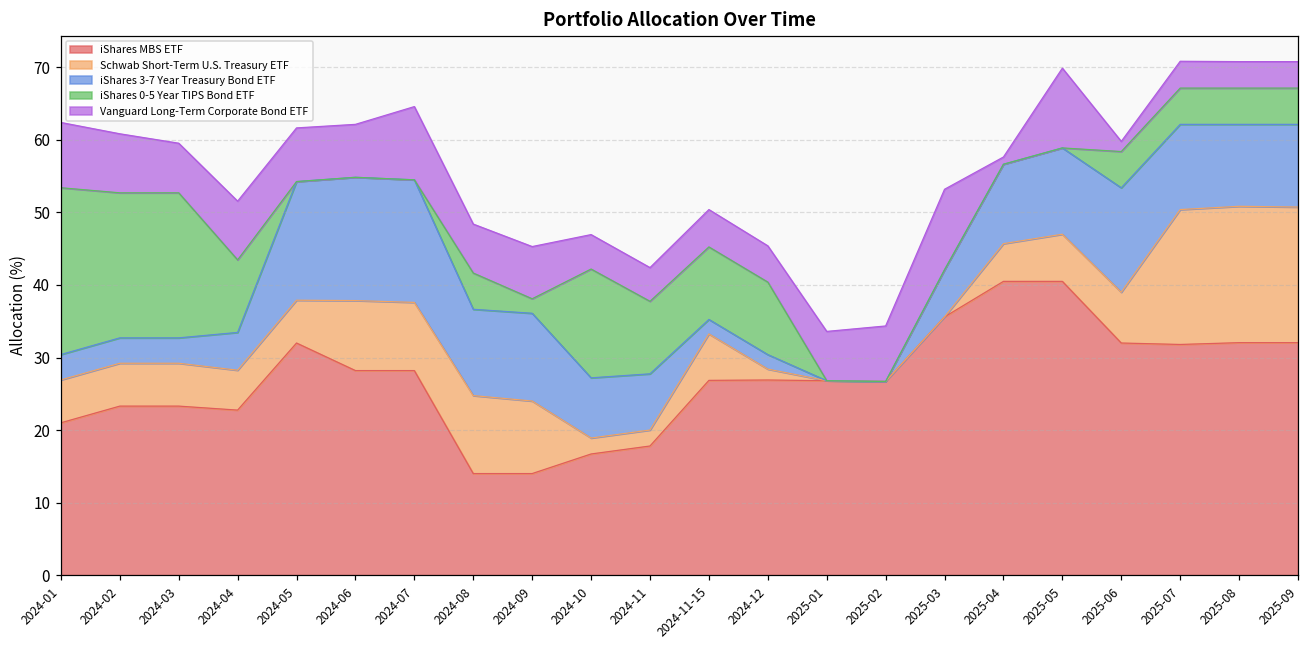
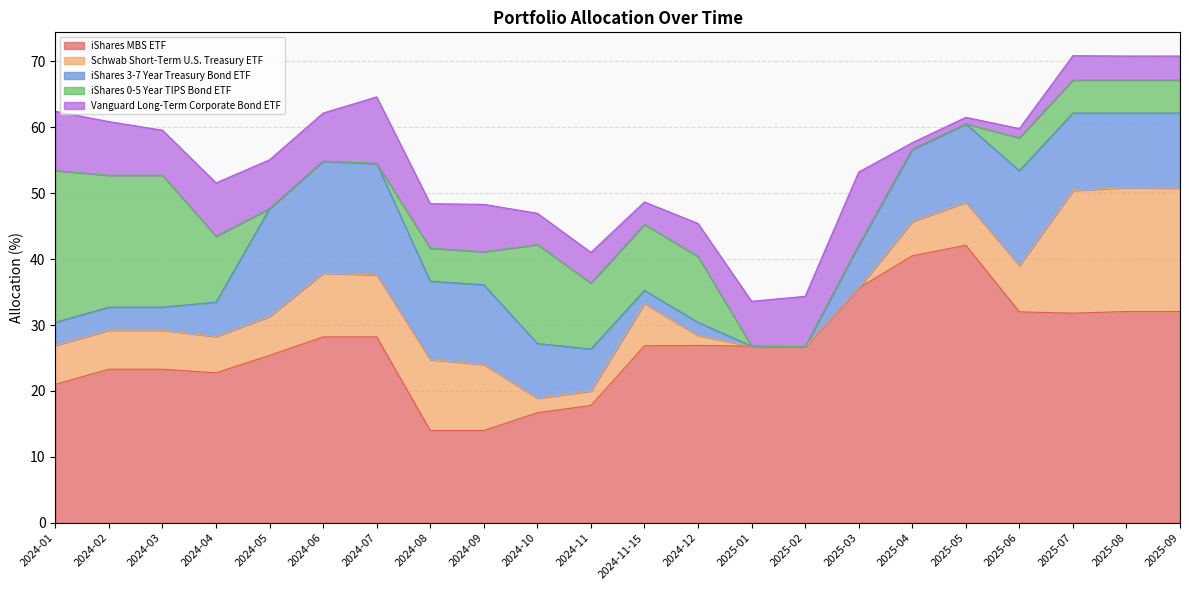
  {
    "iShares MBS ETF": {
      "2024-01": 21,
      "2024-02": 23,
      "2024-03": 23,
      "2024-04": 23,
-     "2024-05": 32,
+     "2024-05": 25,
      "2024-06": 28,
      "2024-07": 28,
      "2024-08": 14,
      "2024-09": 14,
      "2024-10": 17,
      "2024-11": 18,
      "2024-11-15": 27,
      "2024-12": 27,
      "2025-04": 41,
-     "2025-05": 41,
+     "2025-05": 42,
      "2025-06": 32,
      "2025-07": 32,
      "2025-08": 32,
      "2025-09": 32
    },
    "Schwab Short-Term U.S. Treasury ETF": {
      "2024-01": 6,
      "2024-02": 6,
      "2024-03": 6,
      "2024-04": 6,
      "2024-05": 6,
      "2024-06": 10,
      "2024-07": 9,
      "2024-08": 11,
      "2024-09": 10,
      "2024-10": 2,
      "2024-11": 2,
      "2024-11-15": 6,
      "2024-12": 2,
      "2025-04": 5,
      "2025-05": 7,
      "2025-06": 7,
      "2025-07": 19,
      "2025-08": 19,
      "2025-09": 19
    },
    "iShares 3-7 Year Treasury Bond ETF": {
      "2024-01": 4,
      "2024-02": 4,
      "2024-03": 4,
      "2024-04": 5,
      "2024-08": 12,
      "2024-09": 12,
      "2024-10": 8,
-     "2024-11": 8,
+     "2024-11": 6,
      "2024-11-15": 2,
      "2024-12": 2,
      "2025-06": 14,
      "2025-07": 12,
      "2025-08": 11,
      "2025-09": 11
    },
    "iShares 0-5 Year TIPS Bond ETF": {
      "2024-01": 23,
      "2024-02": 20,
      "2024-03": 20,
      "2024-04": 10,
      "2024-08": 5,
-     "2024-09": 2,
+     "2024-09": 5,
      "2024-10": 15,
      "2024-11": 10,
      "2024-11-15": 10,
      "2024-12": 10,
      "2025-06": 5,
      "2025-07": 5,
      "2025-08": 5,
      "2025-09": 5
    },
    "Vanguard Long-Term Corporate Bond ETF": {
      "2024-01": 9,
      "2024-02": 8,
      "2024-03": 7,
      "2024-04": 8,
      "2024-05": 7,
      "2024-06": 7,
      "2024-07": 10,
      "2024-08": 7,
      "2024-09": 7,
      "2024-10": 5,
      "2024-11": 5,
-     "2024-11-15": 5,
+     "2024-11-15": 3,
      "2024-12": 5,
      "2025-01": 7,
      "2025-02": 8,
      "2025-03": 11,
      "2025-04": 1,
-     "2025-05": 11,
+     "2025-05": 1,
      "2025-06": 1,
      "2025-07": 4,
      "2025-08": 4,
      "2025-09": 4
    }
  }
